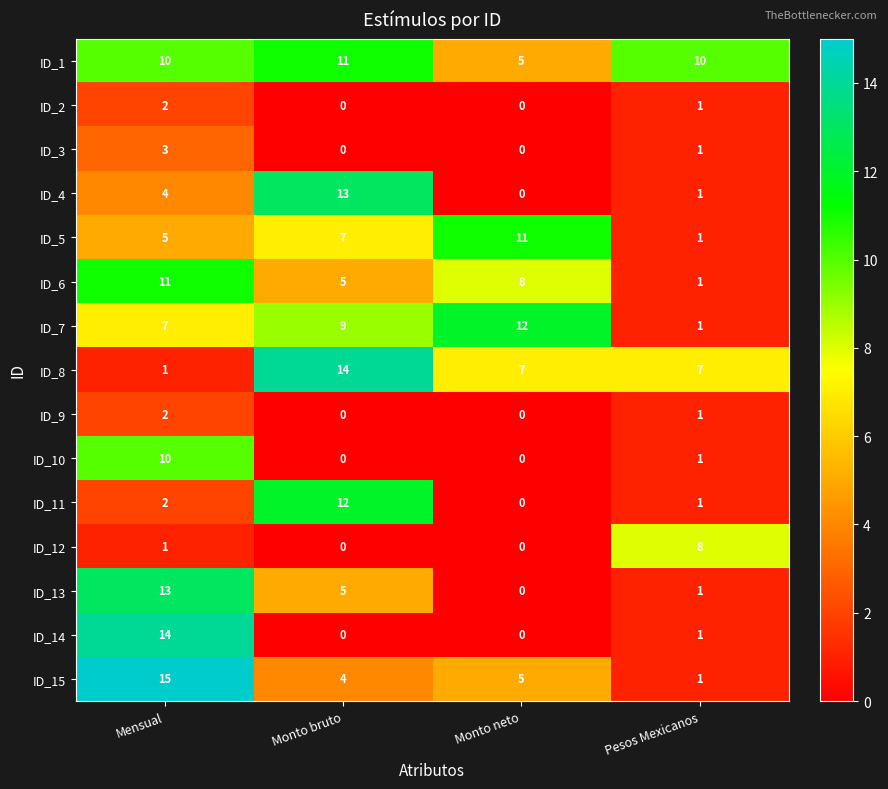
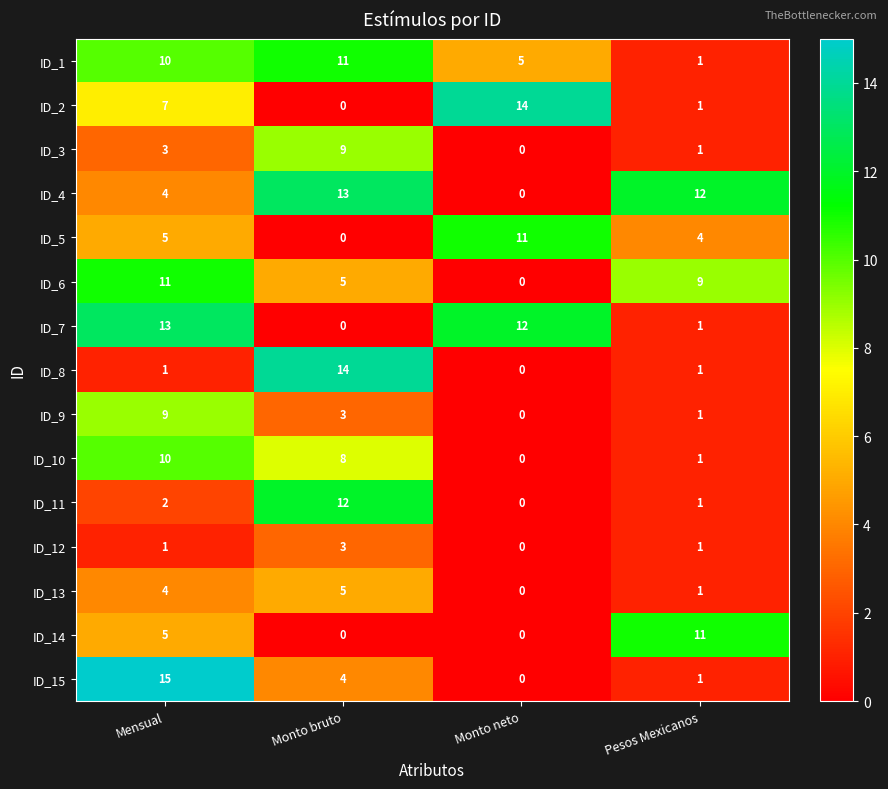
  {
    "ID_1": {
      "Mensual": 10,
      "Monto bruto": 11,
      "Monto neto": 5,
-     "Pesos Mexicanos": 10
+     "Pesos Mexicanos": 1
    },
    "ID_2": {
-     "Mensual": 2,
+     "Mensual": 7,
      "Monto bruto": 0,
-     "Monto neto": 0,
+     "Monto neto": 14,
      "Pesos Mexicanos": 1
    },
    "ID_3": {
      "Mensual": 3,
-     "Monto bruto": 0,
+     "Monto bruto": 9,
      "Monto neto": 0,
      "Pesos Mexicanos": 1
    },
    "ID_4": {
      "Mensual": 4,
      "Monto bruto": 13,
      "Monto neto": 0,
-     "Pesos Mexicanos": 1
+     "Pesos Mexicanos": 12
    },
    "ID_5": {
      "Mensual": 5,
-     "Monto bruto": 7,
+     "Monto bruto": 0,
      "Monto neto": 11,
-     "Pesos Mexicanos": 1
+     "Pesos Mexicanos": 4
    },
    "ID_6": {
      "Mensual": 11,
      "Monto bruto": 5,
-     "Monto neto": 8,
-     "Pesos Mexicanos": 1
+     "Monto neto": 0,
+     "Pesos Mexicanos": 9
    },
    "ID_7": {
-     "Mensual": 7,
-     "Monto bruto": 9,
+     "Mensual": 13,
+     "Monto bruto": 0,
      "Monto neto": 12,
      "Pesos Mexicanos": 1
    },
    "ID_8": {
      "Mensual": 1,
      "Monto bruto": 14,
-     "Monto neto": 7,
-     "Pesos Mexicanos": 7
+     "Monto neto": 0,
+     "Pesos Mexicanos": 1
    },
    "ID_9": {
-     "Mensual": 2,
-     "Monto bruto": 0,
+     "Mensual": 9,
+     "Monto bruto": 3,
      "Monto neto": 0,
      "Pesos Mexicanos": 1
    },
    "ID_10": {
      "Mensual": 10,
-     "Monto bruto": 0,
+     "Monto bruto": 8,
      "Monto neto": 0,
      "Pesos Mexicanos": 1
    },
    "ID_11": {
      "Mensual": 2,
      "Monto bruto": 12,
      "Monto neto": 0,
      "Pesos Mexicanos": 1
    },
    "ID_12": {
      "Mensual": 1,
-     "Monto bruto": 0,
+     "Monto bruto": 3,
      "Monto neto": 0,
-     "Pesos Mexicanos": 8
+     "Pesos Mexicanos": 1
    },
    "ID_13": {
-     "Mensual": 13,
+     "Mensual": 4,
      "Monto bruto": 5,
      "Monto neto": 0,
      "Pesos Mexicanos": 1
    },
    "ID_14": {
-     "Mensual": 14,
+     "Mensual": 5,
      "Monto bruto": 0,
      "Monto neto": 0,
-     "Pesos Mexicanos": 1
+     "Pesos Mexicanos": 11
    },
    "ID_15": {
      "Mensual": 15,
      "Monto bruto": 4,
-     "Monto neto": 5,
+     "Monto neto": 0,
      "Pesos Mexicanos": 1
    }
  }
